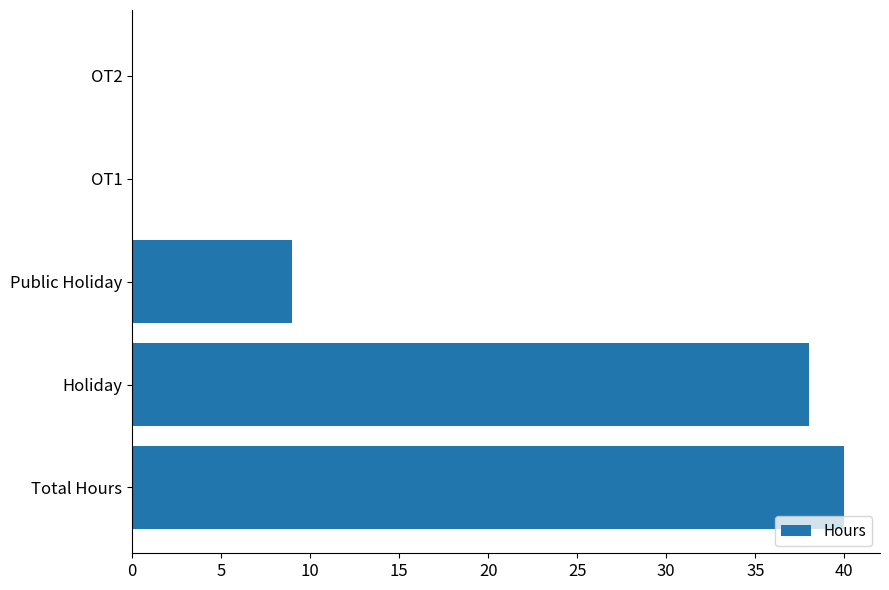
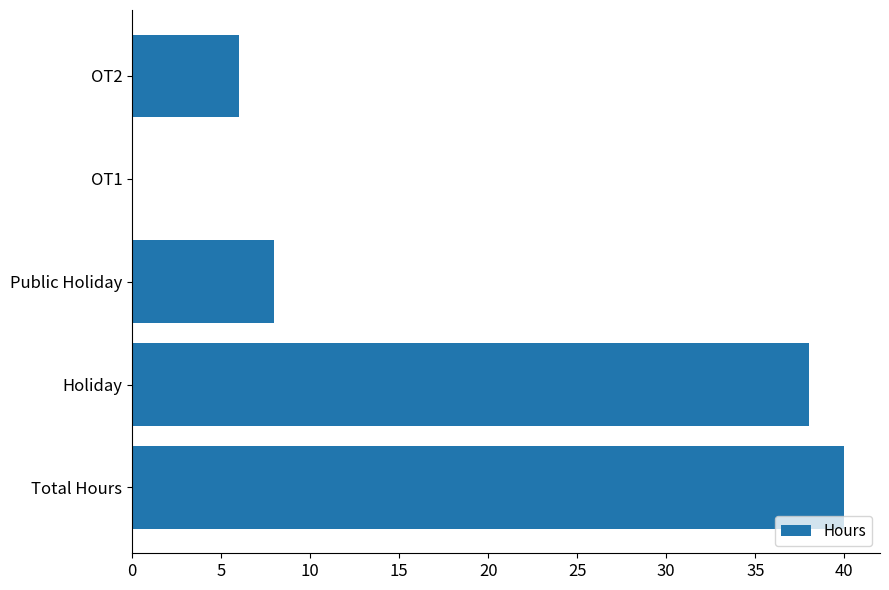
  {
-   "OT2": 0,
+   "OT2": 6,
    "OT1": 0,
-   "Public Holiday": 9,
+   "Public Holiday": 8,
    "Holiday": 38,
    "Total Hours": 40
  }
